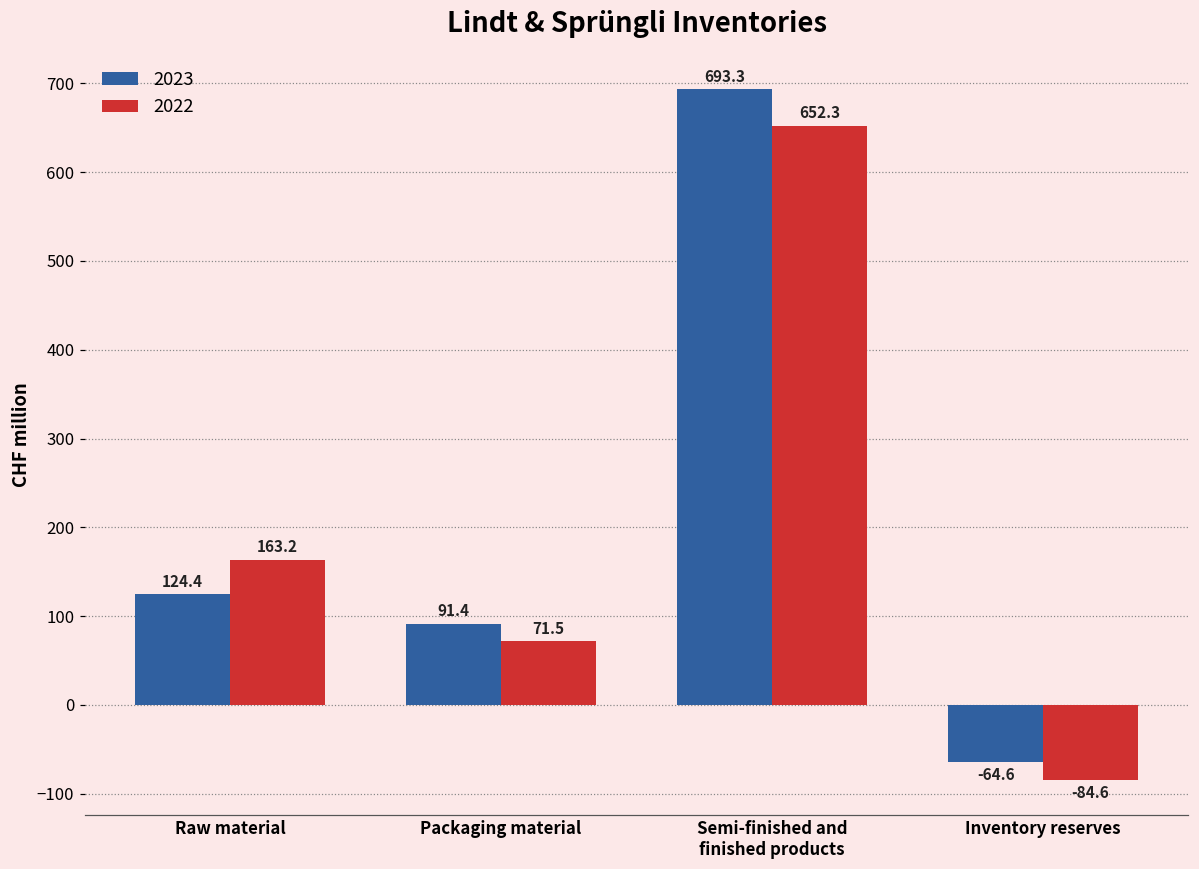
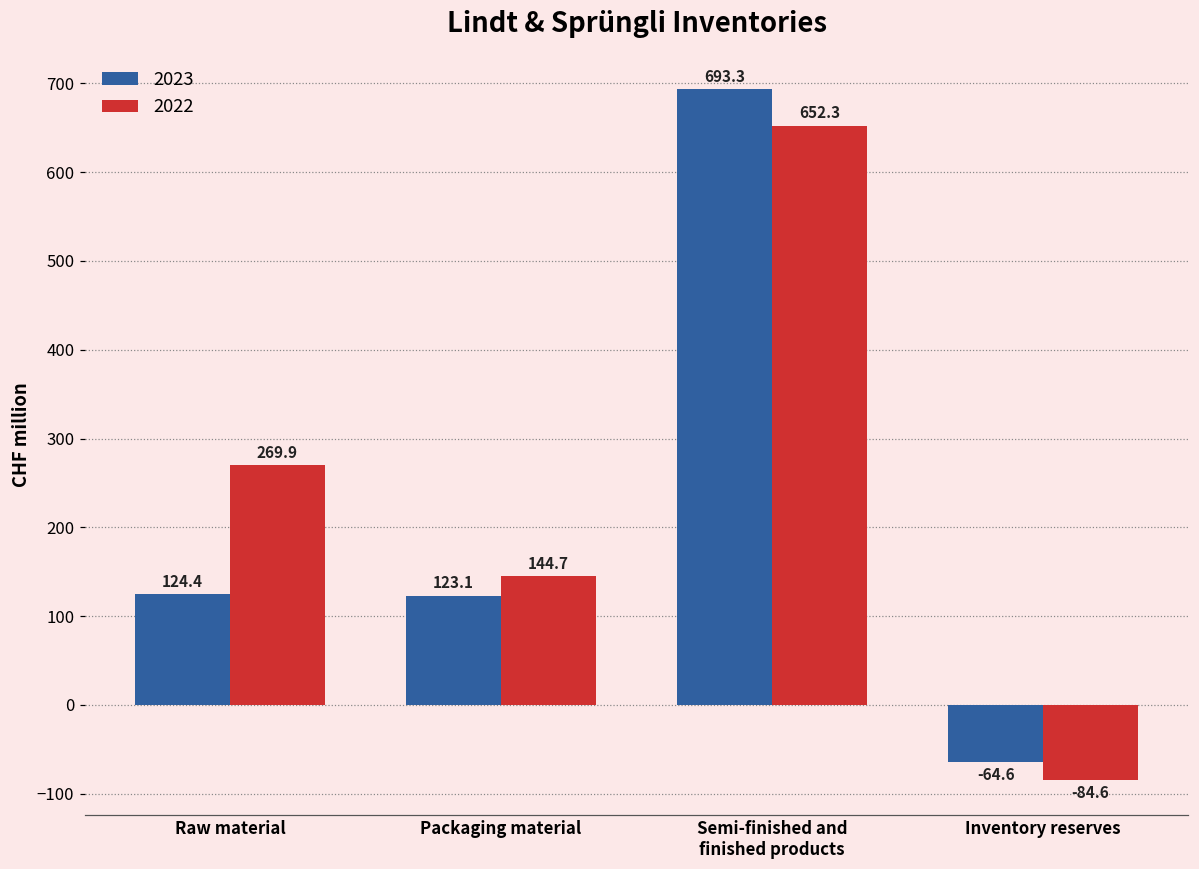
  {
    "2023": {
      "Raw material": 124.4,
-     "Packaging material": 91.4,
+     "Packaging material": 123.1,
      "Semi-finished and finished products": 693.3,
      "Inventory reserves": -64.6
    },
    "2022": {
-     "Raw material": 163.2,
-     "Packaging material": 71.5,
+     "Raw material": 269.9,
+     "Packaging material": 144.7,
      "Semi-finished and finished products": 652.3,
      "Inventory reserves": -84.6
    }
  }
